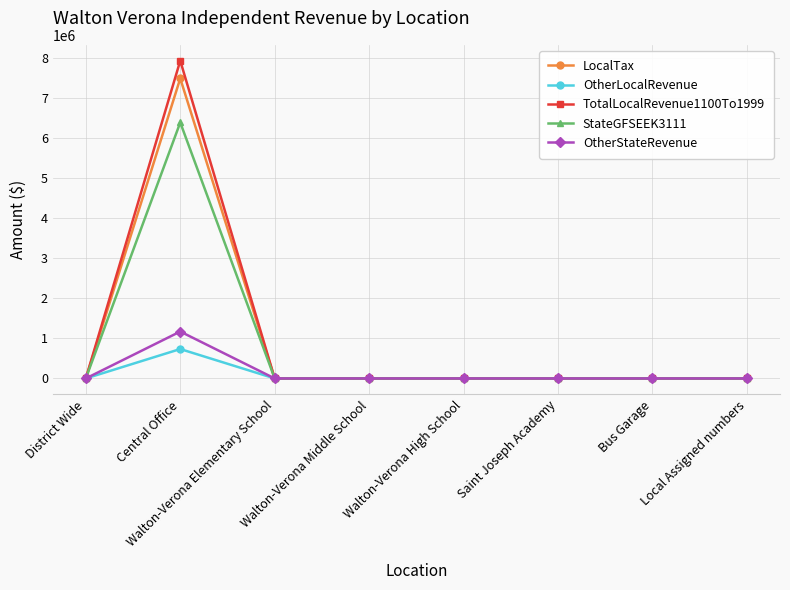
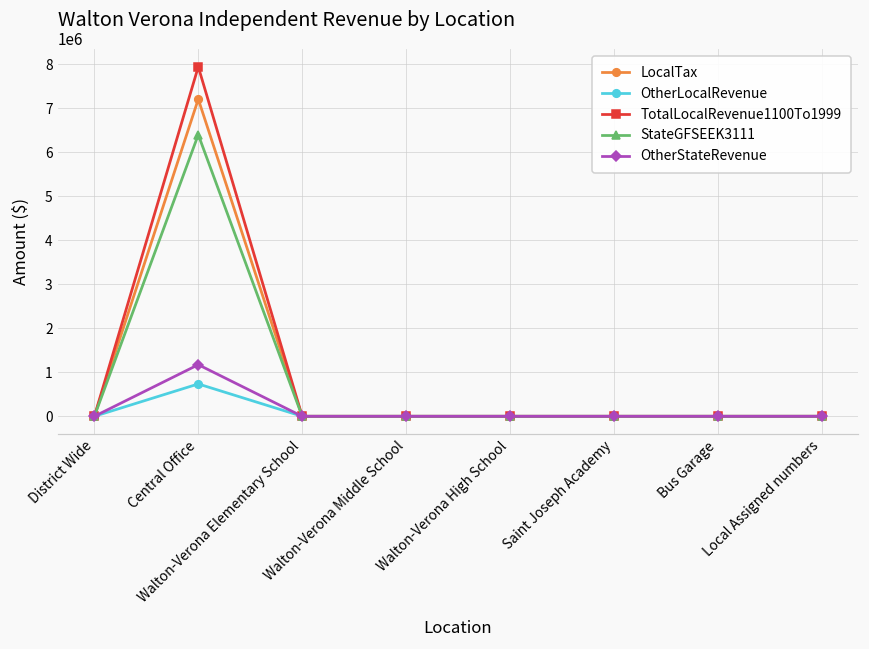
  {
    "LocalTax": {
-     "Central Office": 7500000
+     "Central Office": 7200000
    },
    "OtherLocalRevenue": {
      "Central Office": 700000
    },
    "TotalLocalRevenue1100To1999": {
      "Central Office": 7900000
    },
    "StateGFSEEK3111": {
      "Central Office": 6400000
    },
    "OtherStateRevenue": {
      "Central Office": 1200000
    }
  }
